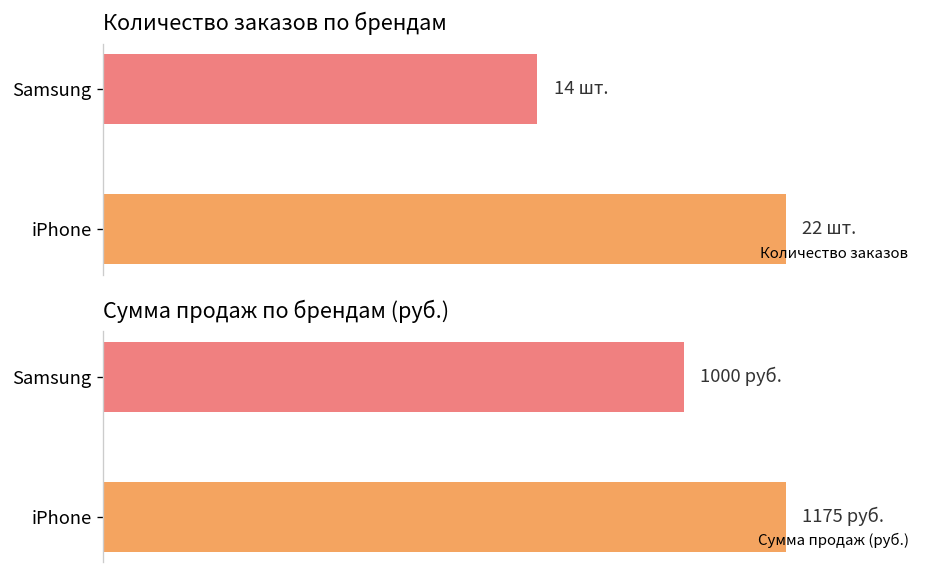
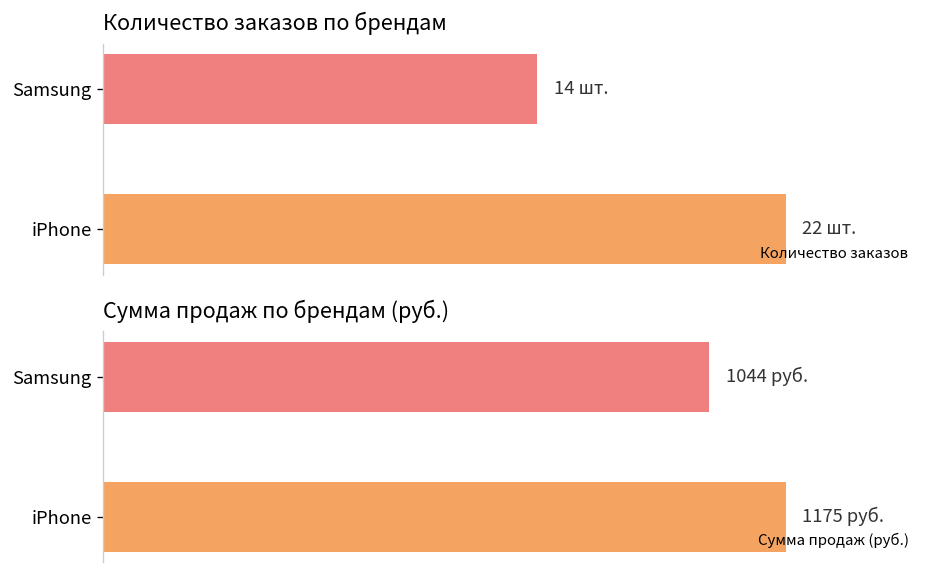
  {
    "Количество заказов по брендам": {
      "Samsung": 14,
      "iPhone": 22
    },
    "Сумма продаж по брендам (руб.)": {
-     "Samsung": 1000,
+     "Samsung": 1044,
      "iPhone": 1175
    }
  }
